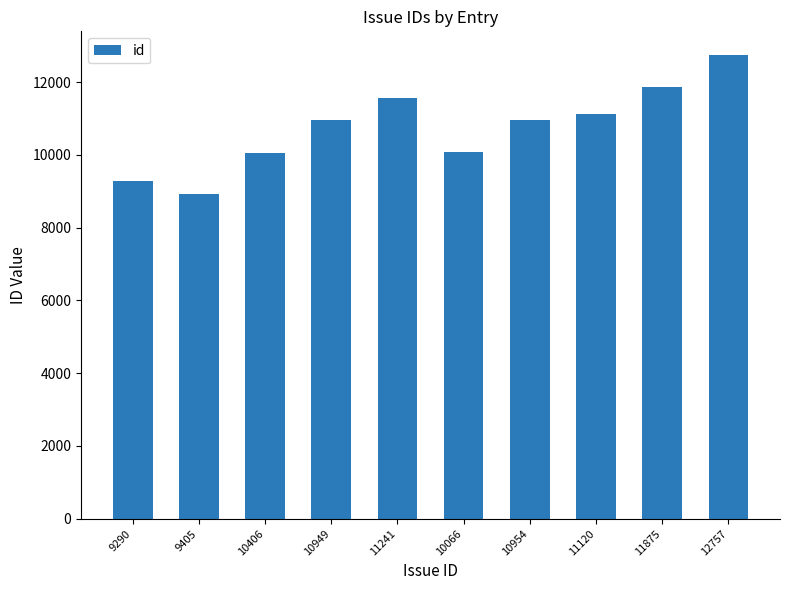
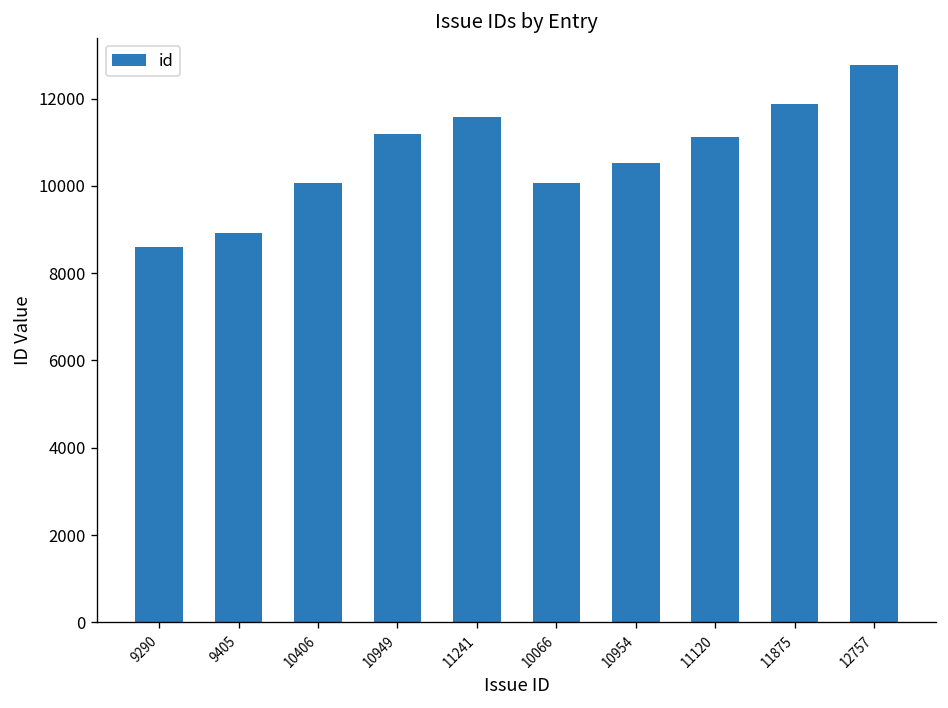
  {
-   "9290": 9300,
+   "9290": 8600,
    "9405": 8900,
    "10406": 10100,
-   "10949": 10900,
+   "10949": 11200,
    "11241": 11600,
    "10066": 10100,
-   "10954": 11000,
+   "10954": 10500,
    "11120": 11100,
    "11875": 11900,
    "12757": 12800
  }
